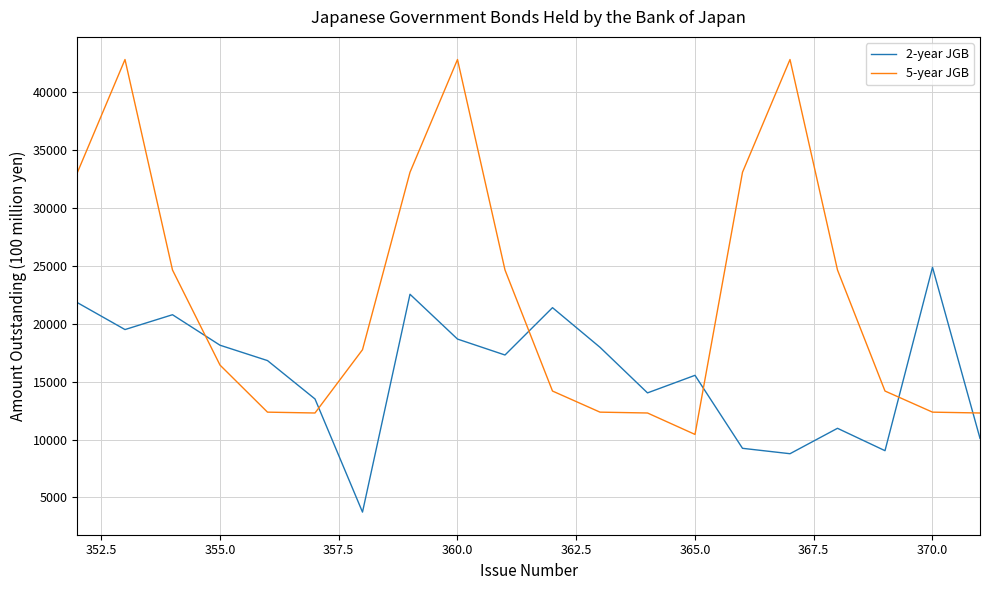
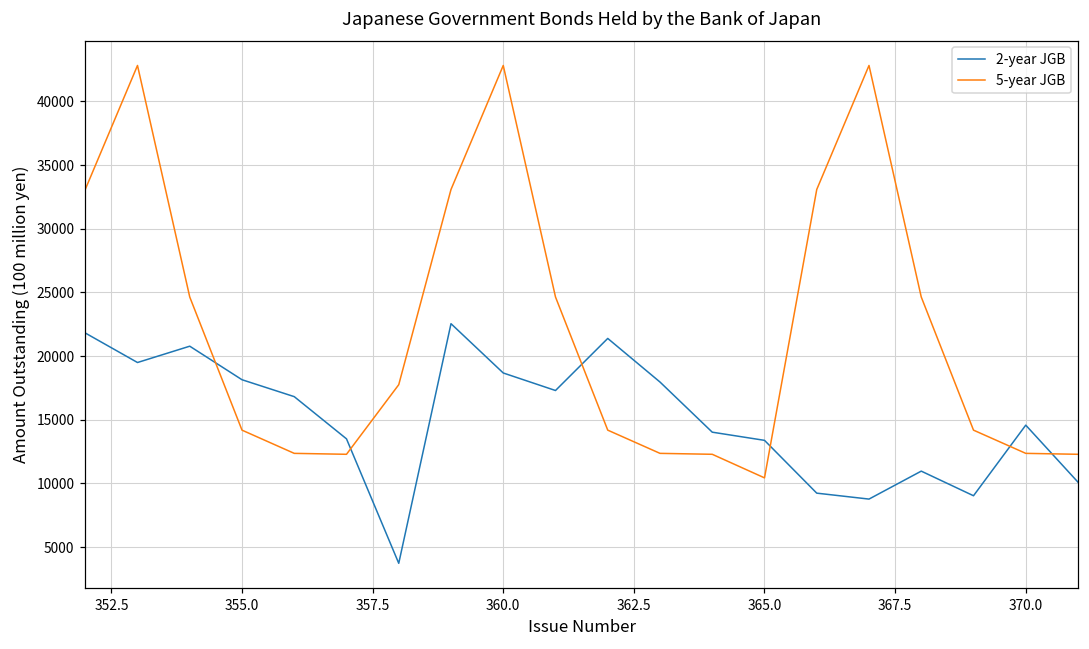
  {
    "2-year JGB": {
      "355.0": 18100,
      "360.0": 18700,
-     "365.0": 15500,
-     "370.0": 24900
+     "365.0": 13400,
+     "370.0": 14600
    },
    "5-year JGB": {
-     "355.0": 16400,
+     "355.0": 14200,
      "360.0": 42800,
      "365.0": 10400,
      "370.0": 12400
    }
  }
